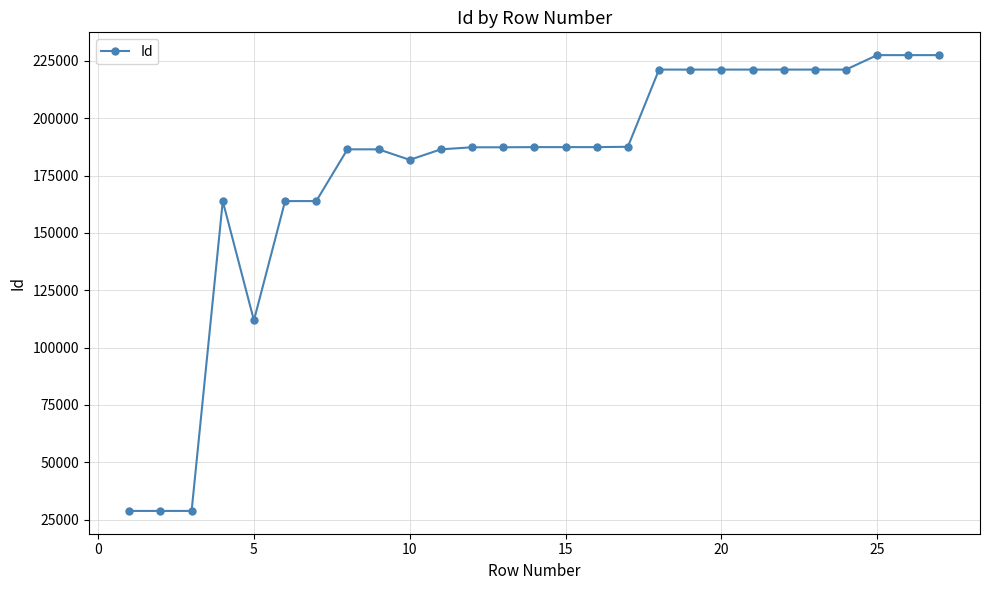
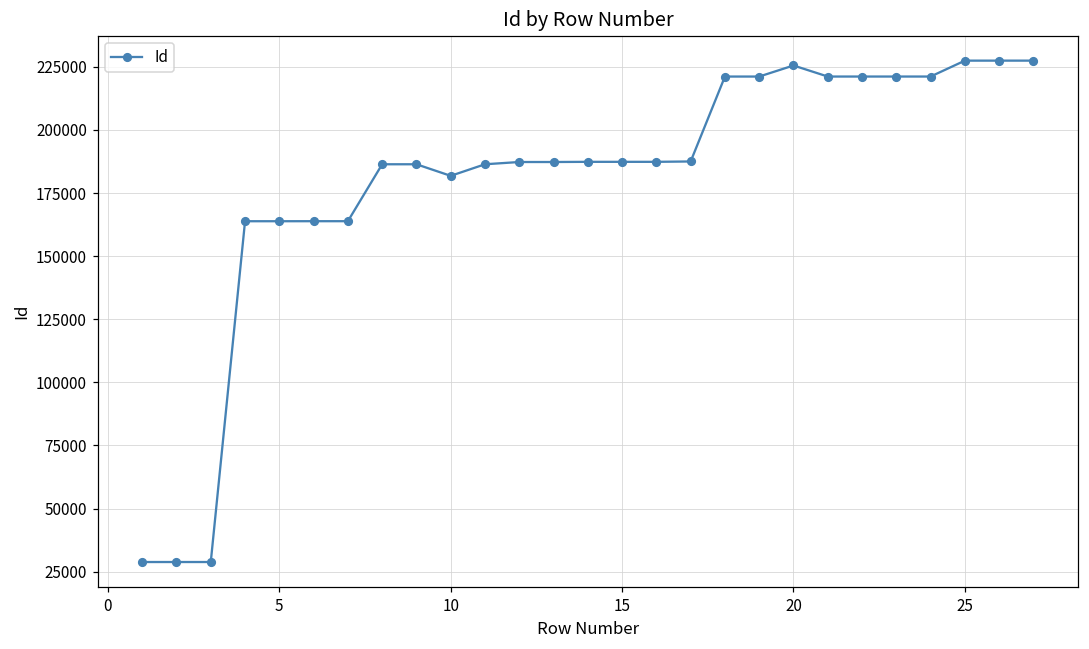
  {
-   "5": 112000,
+   "5": 164000,
    "10": 182000,
    "15": 187000,
-   "20": 221000,
+   "20": 226000,
    "25": 227000
  }
